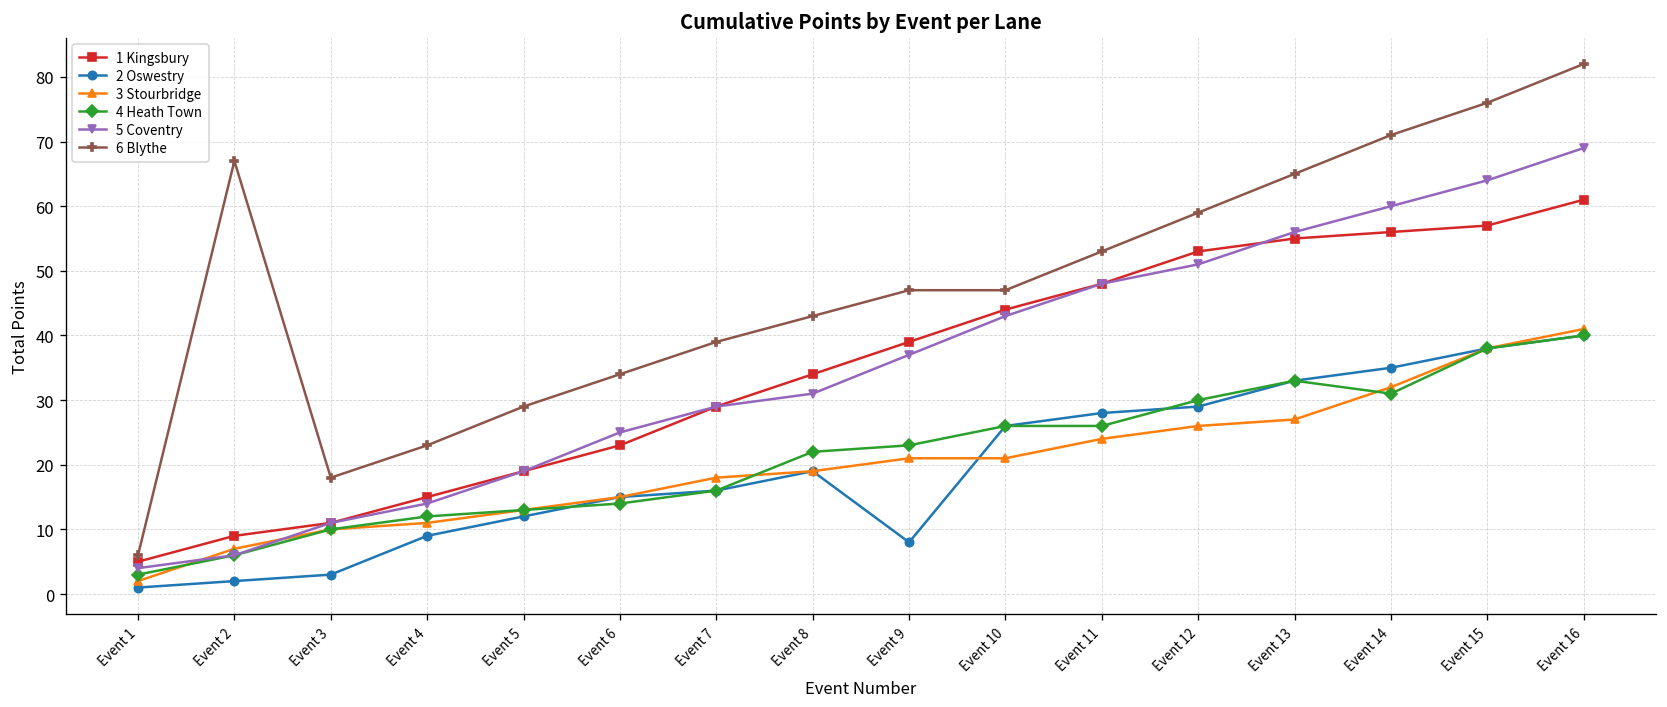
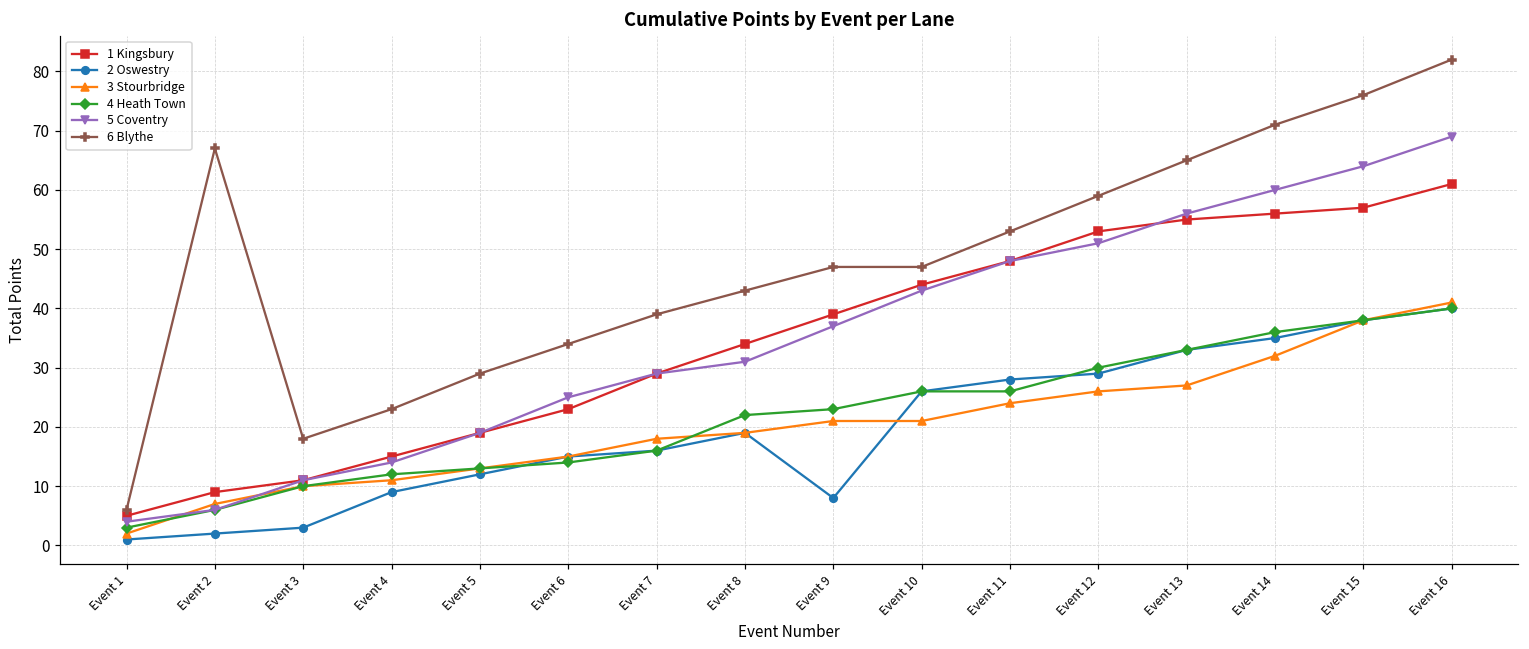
  {
    "1 Kingsbury": {
      "Event 1": 5,
      "Event 2": 9,
      "Event 4": 15,
      "Event 6": 23,
      "Event 8": 34,
      "Event 9": 39,
      "Event 10": 44,
      "Event 12": 53,
      "Event 13": 55,
      "Event 14": 56,
      "Event 15": 57,
      "Event 16": 61
    },
    "2 Oswestry": {
      "Event 1": 1,
      "Event 2": 2,
      "Event 3": 3,
      "Event 4": 9,
      "Event 5": 12,
      "Event 9": 8,
      "Event 11": 28,
      "Event 12": 29,
      "Event 14": 35
    },
    "3 Stourbridge": {
      "Event 1": 2,
      "Event 2": 7,
      "Event 4": 11,
      "Event 7": 18,
      "Event 9": 21,
      "Event 10": 21,
      "Event 11": 24,
      "Event 12": 26,
      "Event 13": 27,
      "Event 14": 32,
      "Event 16": 41
    },
    "4 Heath Town": {
      "Event 1": 3,
      "Event 4": 12,
      "Event 6": 14,
      "Event 8": 22,
      "Event 9": 23,
      "Event 11": 26,
      "Event 12": 30,
-     "Event 14": 31
+     "Event 14": 36
    },
    "5 Coventry": {
      "Event 1": 4,
      "Event 4": 14,
      "Event 6": 25,
      "Event 8": 31,
      "Event 9": 37,
      "Event 10": 43,
      "Event 12": 51,
      "Event 13": 56,
      "Event 14": 60,
      "Event 15": 64,
      "Event 16": 69
    },
    "6 Blythe": {
      "Event 1": 6,
      "Event 2": 67,
      "Event 3": 18,
      "Event 4": 23,
      "Event 5": 29,
      "Event 6": 34,
      "Event 7": 39,
      "Event 8": 43,
      "Event 9": 47,
      "Event 10": 47,
      "Event 11": 53,
      "Event 12": 59,
      "Event 13": 65,
      "Event 14": 71,
      "Event 15": 76,
      "Event 16": 82
    }
  }
